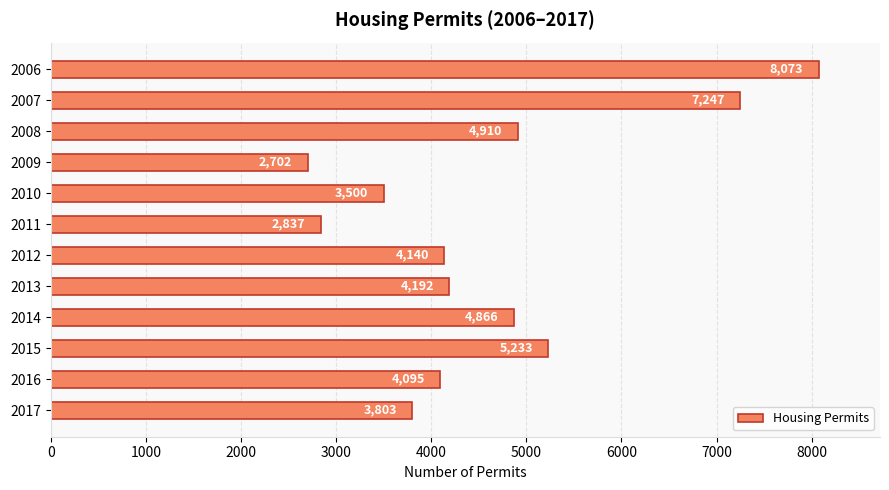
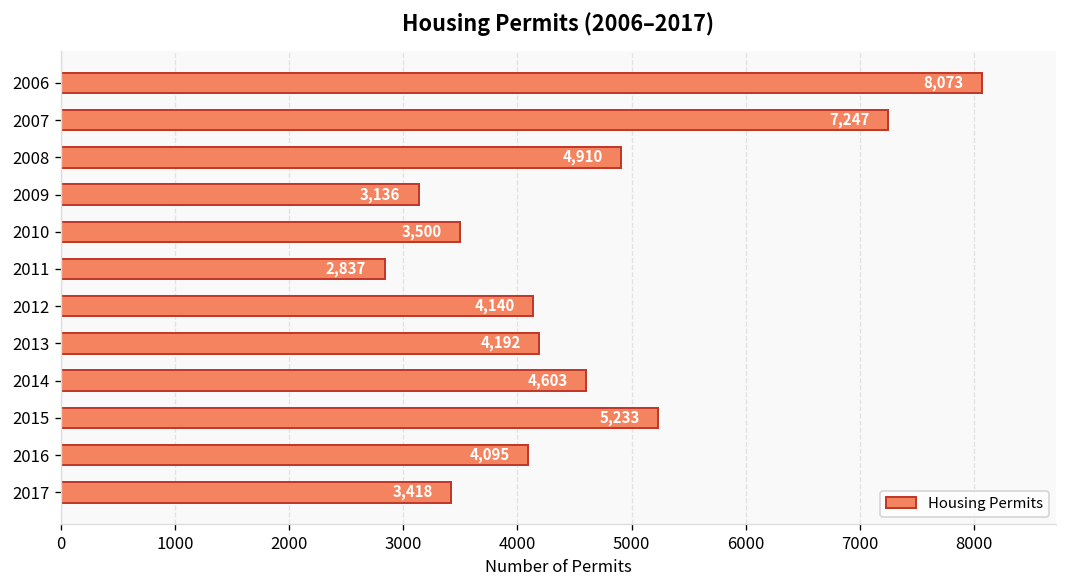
  {
    "2006": "8,073",
    "2007": "7,247",
    "2008": "4,910",
-   "2009": "2,702",
+   "2009": "3,136",
    "2010": "3,500",
    "2011": "2,837",
    "2012": "4,140",
    "2013": "4,192",
-   "2014": "4,866",
+   "2014": "4,603",
    "2015": "5,233",
    "2016": "4,095",
-   "2017": "3,803"
+   "2017": "3,418"
  }
